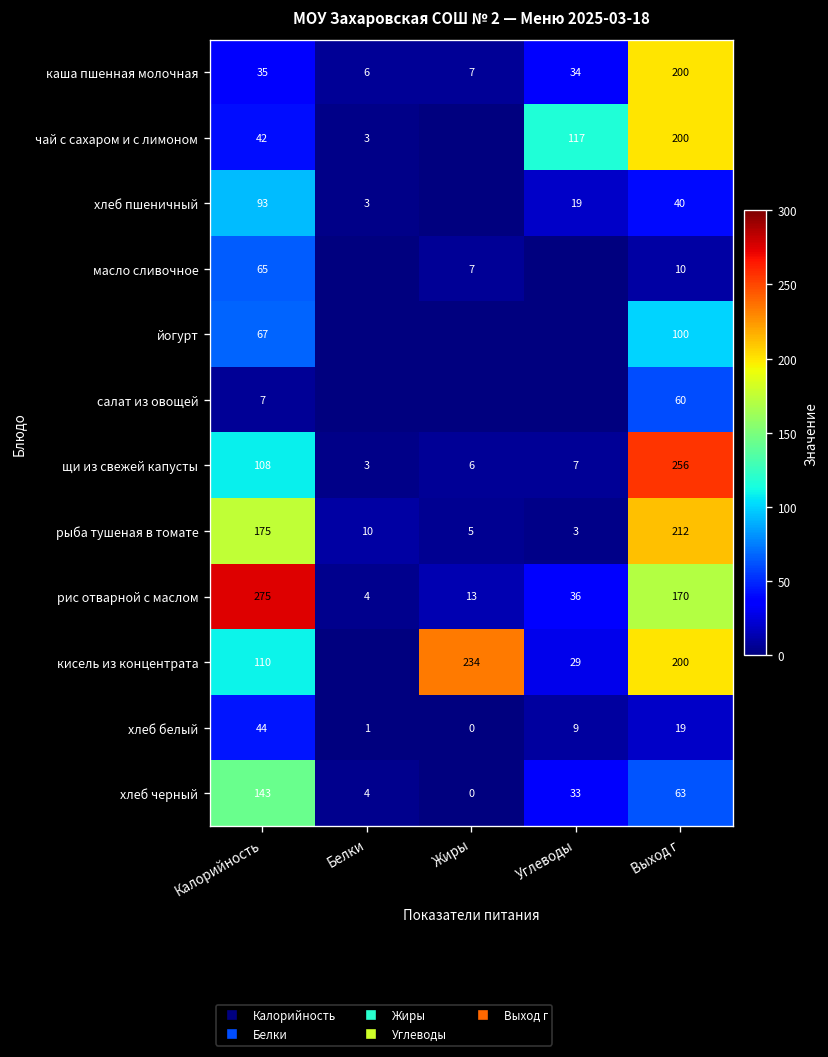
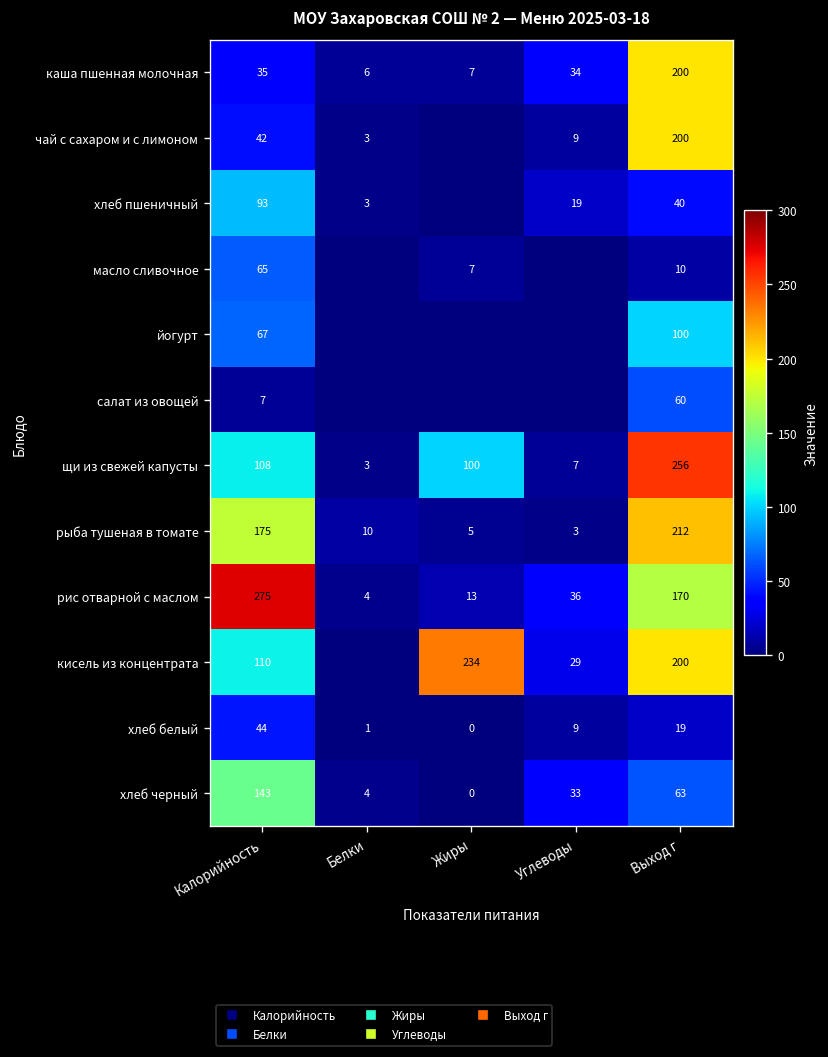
  {
    "каша пшенная молочная": {
      "Калорийность": 35,
      "Белки": 6,
      "Жиры": 7,
      "Углеводы": 34,
      "Выход г": 200
    },
    "чай с сахаром и с лимоном": {
      "Калорийность": 42,
      "Белки": 3,
-     "Углеводы": 117,
+     "Углеводы": 9,
      "Выход г": 200
    },
    "хлеб пшеничный": {
      "Калорийность": 93,
      "Белки": 3,
      "Углеводы": 19,
      "Выход г": 40
    },
    "масло сливочное": {
      "Калорийность": 65,
      "Жиры": 7,
      "Выход г": 10
    },
    "йогурт": {
      "Калорийность": 67,
      "Выход г": 100
    },
    "салат из овощей": {
      "Калорийность": 7,
      "Выход г": 60
    },
    "щи из свежей капусты": {
      "Калорийность": 108,
      "Белки": 3,
-     "Жиры": 6,
+     "Жиры": 100,
      "Углеводы": 7,
      "Выход г": 256
    },
    "рыба тушеная в томате": {
      "Калорийность": 175,
      "Белки": 10,
      "Жиры": 5,
      "Углеводы": 3,
      "Выход г": 212
    },
    "рис отварной с маслом": {
      "Калорийность": 275,
      "Белки": 4,
      "Жиры": 13,
      "Углеводы": 36,
      "Выход г": 170
    },
    "кисель из концентрата": {
      "Калорийность": 110,
      "Жиры": 234,
      "Углеводы": 29,
      "Выход г": 200
    },
    "хлеб белый": {
      "Калорийность": 44,
      "Белки": 1,
      "Жиры": 0,
      "Углеводы": 9,
      "Выход г": 19
    },
    "хлеб черный": {
      "Калорийность": 143,
      "Белки": 4,
      "Жиры": 0,
      "Углеводы": 33,
      "Выход г": 63
    }
  }
